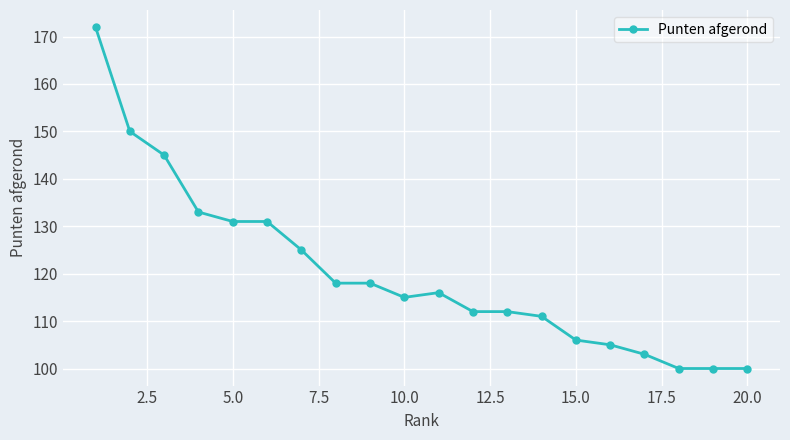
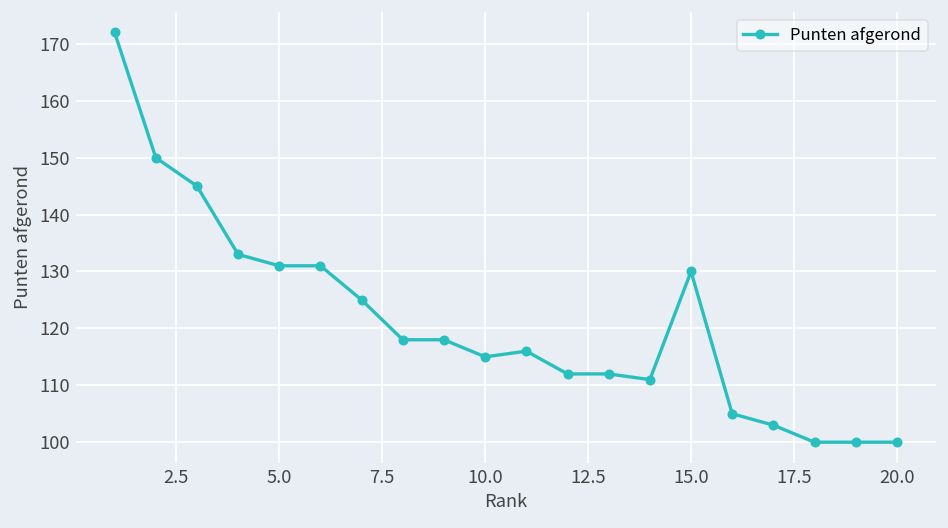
  {
    "5.0": 131,
    "10.0": 115,
-   "15.0": 106,
+   "15.0": 130,
    "20.0": 100
  }
